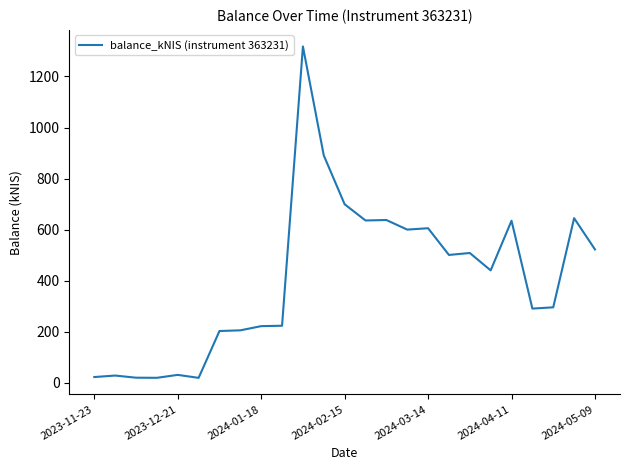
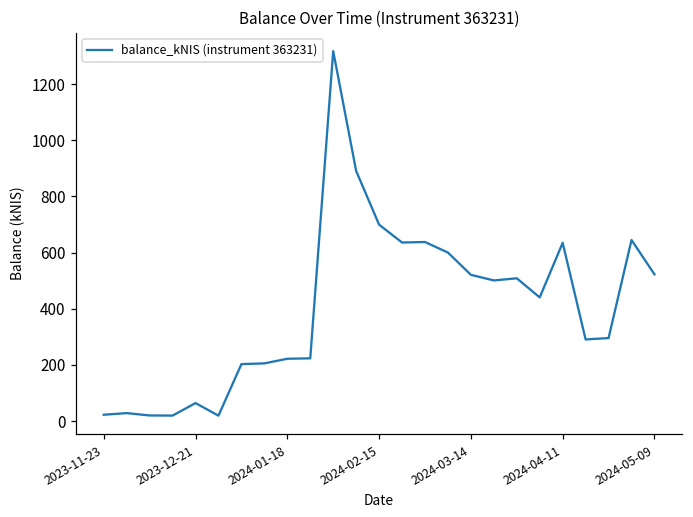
  {
    "2023-11-23": 20,
-   "2023-12-21": 30,
+   "2023-12-21": 60,
    "2024-01-18": 220,
    "2024-02-15": 700,
-   "2024-03-14": 610,
+   "2024-03-14": 520,
    "2024-04-11": 630,
    "2024-05-09": 520
  }
